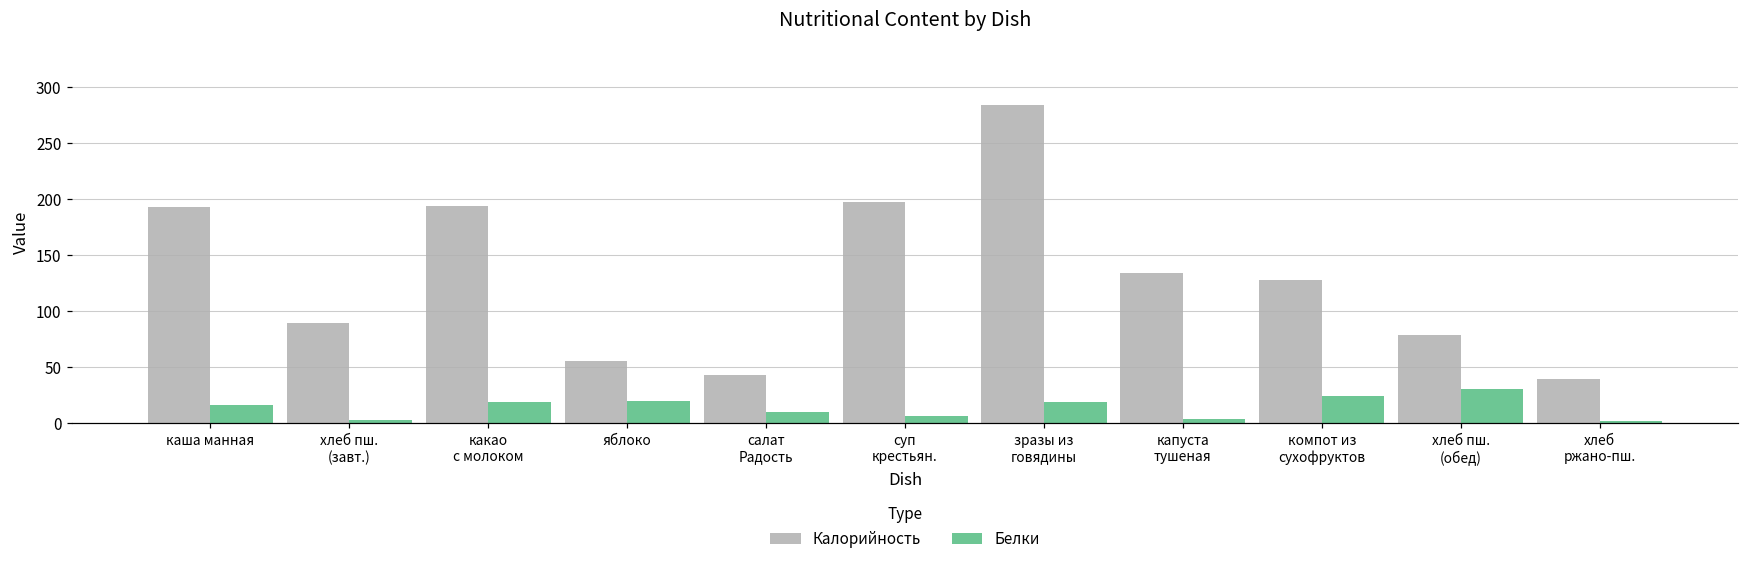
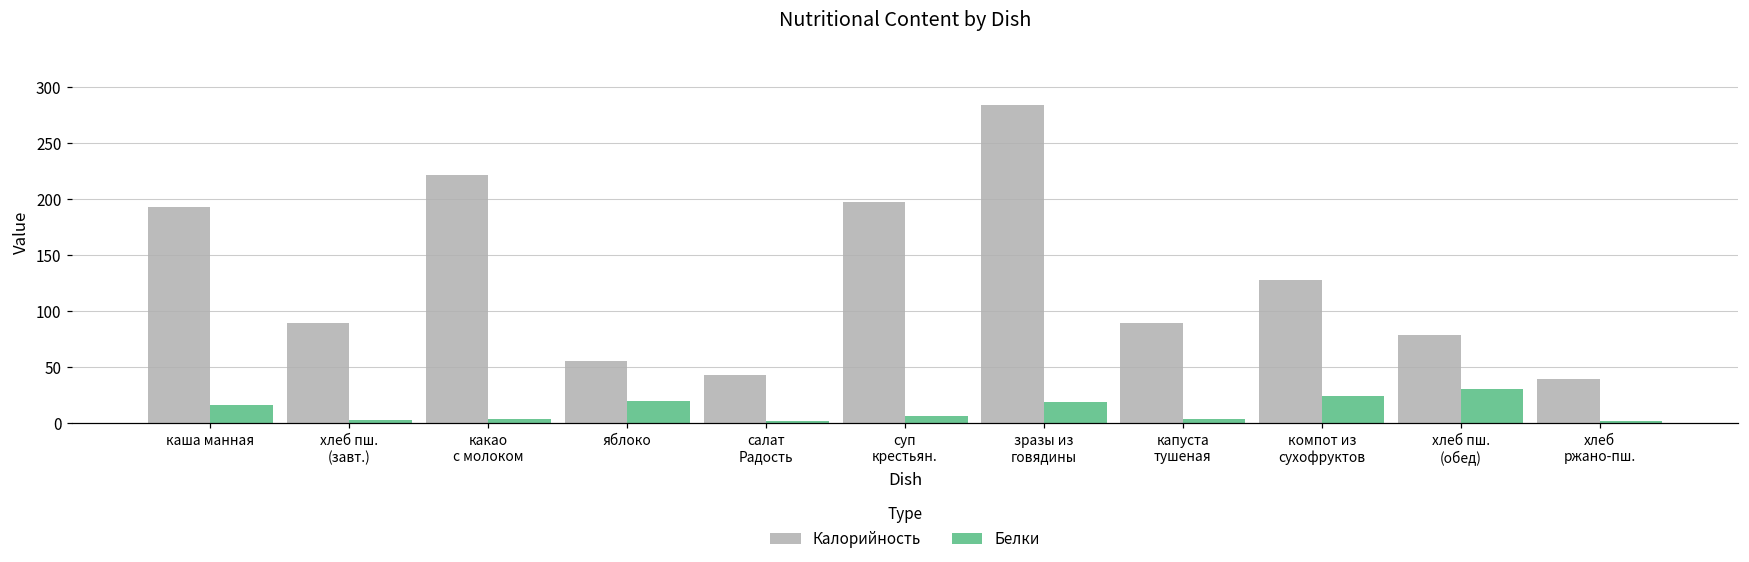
  {
    "Калорийность": {
      "каша манная": 193,
      "хлеб пш. (завт.)": 90,
-     "какао с молоком": 194,
+     "какао с молоком": 222,
      "яблоко": 56,
      "салат Радость": 43,
      "суп крестьян.": 198,
      "зразы из говядины": 284,
-     "капуста тушеная": 134,
+     "капуста тушеная": 90,
      "компот из сухофруктов": 128,
      "хлеб пш. (обед)": 79,
      "хлеб ржано-пш.": 40
    },
    "Белки": {
      "каша манная": 16,
      "хлеб пш. (завт.)": 3,
-     "какао с молоком": 20,
+     "какао с молоком": 4,
      "яблоко": 20,
-     "салат Радость": 10,
+     "салат Радость": 2,
      "суп крестьян.": 6,
      "зразы из говядины": 19,
      "капуста тушеная": 4,
      "компот из сухофруктов": 24,
      "хлеб пш. (обед)": 31
    }
  }
